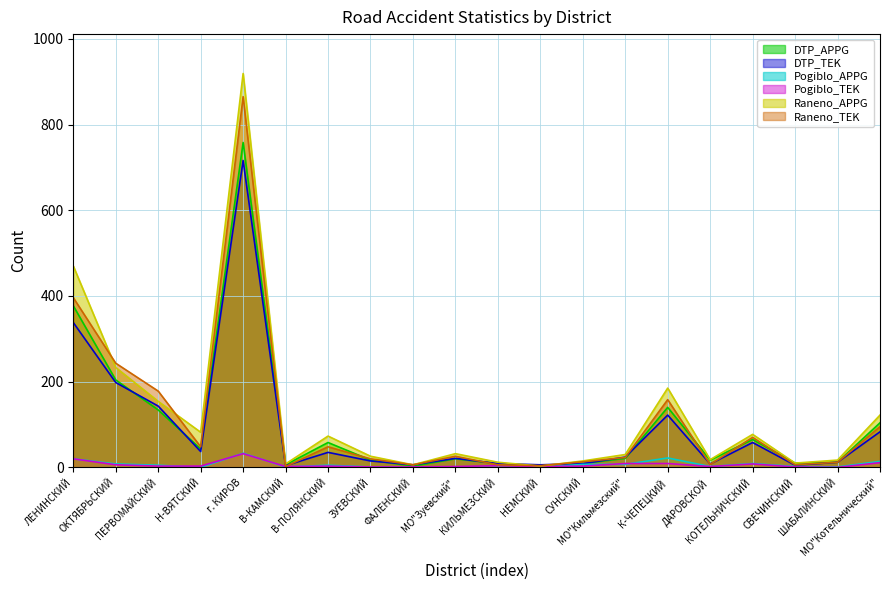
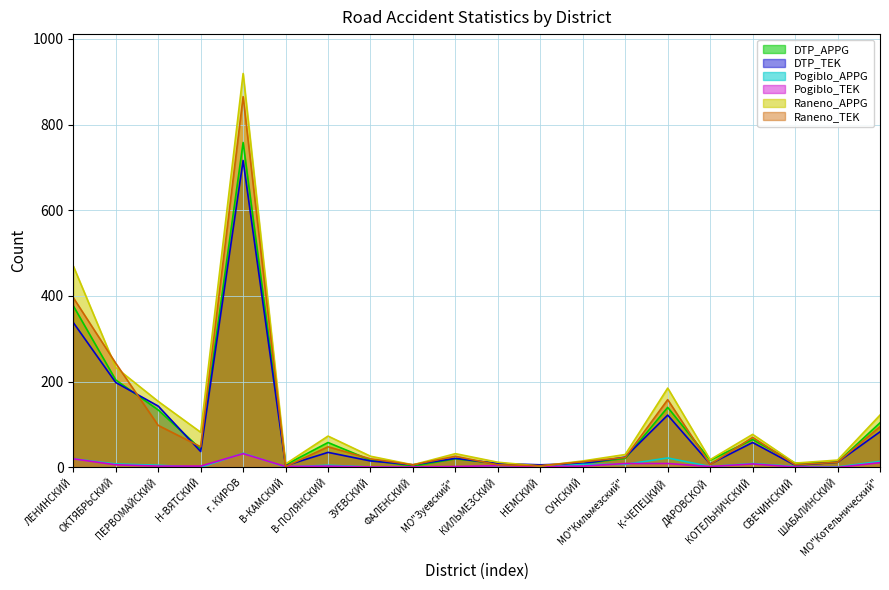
  {
    "DTP_APPG": {
      "ЛЕНИНСКИЙ": 380,
      "ОКТЯБРЬСКИЙ": 200,
      "ПЕРВОМАЙСКИЙ": 130,
      "г. КИРОВ": 760,
      "В-ПОЛЯНСКИЙ": 60,
      "К-ЧЕПЕЦКИЙ": 140,
      "МО\"Котельнический\"": 100
    },
    "DTP_TEK": {
      "ЛЕНИНСКИЙ": 340,
      "ОКТЯБРЬСКИЙ": 200,
      "ПЕРВОМАЙСКИЙ": 140,
      "Н-ВЯТСКИЙ": 40,
      "г. КИРОВ": 720,
      "В-ПОЛЯНСКИЙ": 40,
      "К-ЧЕПЕЦКИЙ": 120,
      "КОТЕЛЬНИЧСКИЙ": 60,
      "МО\"Котельнический\"": 80
    },
    "Pogiblo_APPG": {
      "К-ЧЕПЕЦКИЙ": 20
    },
    "Pogiblo_TEK": {
      "К-ЧЕПЕЦКИЙ": 10
    },
    "Raneno_APPG": {
      "ЛЕНИНСКИЙ": 470,
      "ОКТЯБРЬСКИЙ": 230,
      "ПЕРВОМАЙСКИЙ": 150,
      "Н-ВЯТСКИЙ": 80,
      "г. КИРОВ": 920,
      "В-ПОЛЯНСКИЙ": 70,
      "ЗУЕВСКИЙ": 30,
      "МО\"Кильмезский\"": 30,
      "К-ЧЕПЕЦКИЙ": 190,
      "КОТЕЛЬНИЧСКИЙ": 80,
      "МО\"Котельнический\"": 120
    },
    "Raneno_TEK": {
      "ЛЕНИНСКИЙ": 400,
      "ОКТЯБРЬСКИЙ": 240,
-     "ПЕРВОМАЙСКИЙ": 180,
+     "ПЕРВОМАЙСКИЙ": 100,
      "г. КИРОВ": 870,
      "В-ПОЛЯНСКИЙ": 50,
      "К-ЧЕПЕЦКИЙ": 160,
      "МО\"Котельнический\"": 100
    }
  }
